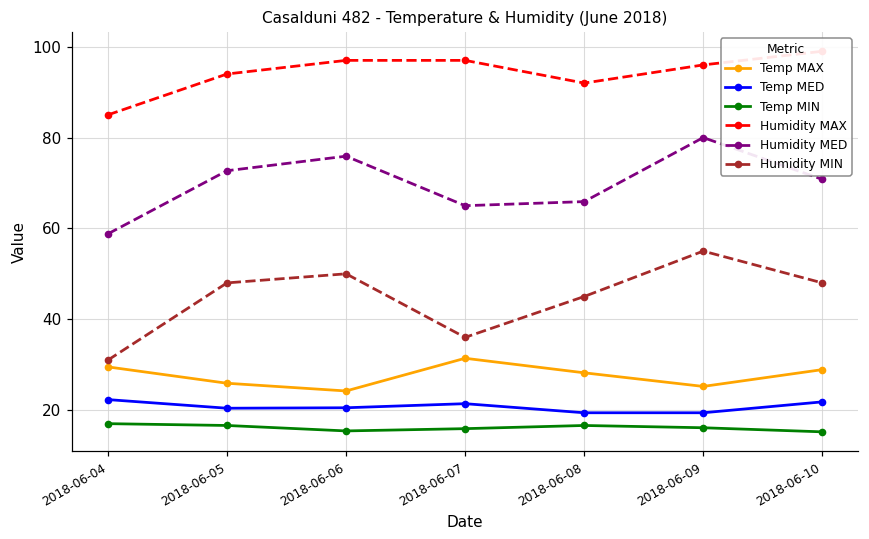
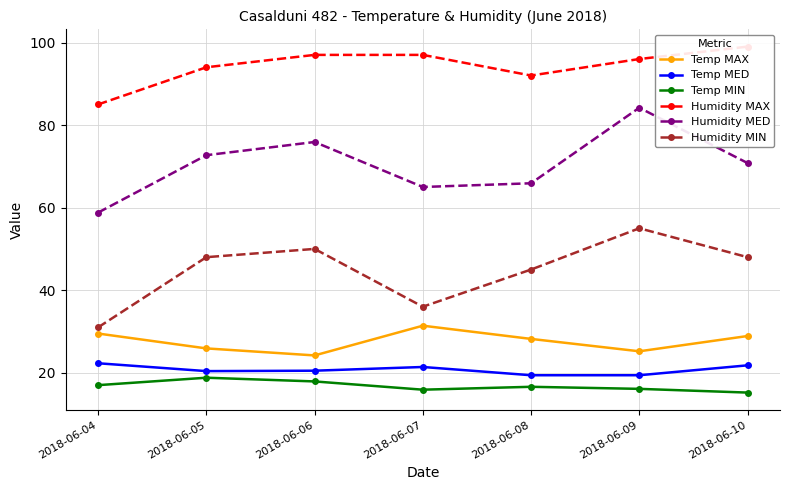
  {
    "Temp MAX": {
      "2018-06-04": 30,
      "2018-06-05": 26,
      "2018-06-06": 24,
      "2018-06-07": 31,
      "2018-06-08": 28,
      "2018-06-09": 25,
      "2018-06-10": 29
    },
    "Temp MED": {
      "2018-06-04": 22,
      "2018-06-05": 20,
      "2018-06-06": 21,
      "2018-06-07": 21,
      "2018-06-08": 19,
      "2018-06-09": 19,
      "2018-06-10": 22
    },
    "Temp MIN": {
      "2018-06-04": 17,
-     "2018-06-05": 17,
-     "2018-06-06": 15,
+     "2018-06-05": 19,
+     "2018-06-06": 18,
      "2018-06-07": 16,
      "2018-06-08": 17,
      "2018-06-09": 16,
      "2018-06-10": 15
    },
    "Humidity MAX": {
      "2018-06-04": 85,
      "2018-06-05": 94,
      "2018-06-06": 97,
      "2018-06-07": 97,
      "2018-06-08": 92,
      "2018-06-09": 96
    },
    "Humidity MED": {
      "2018-06-04": 59,
      "2018-06-05": 73,
      "2018-06-06": 76,
      "2018-06-07": 65,
      "2018-06-08": 66,
-     "2018-06-09": 80,
+     "2018-06-09": 84,
      "2018-06-10": 71
    },
    "Humidity MIN": {
      "2018-06-04": 31,
      "2018-06-05": 48,
      "2018-06-06": 50,
      "2018-06-07": 36,
      "2018-06-08": 45,
      "2018-06-09": 55,
      "2018-06-10": 48
    }
  }
